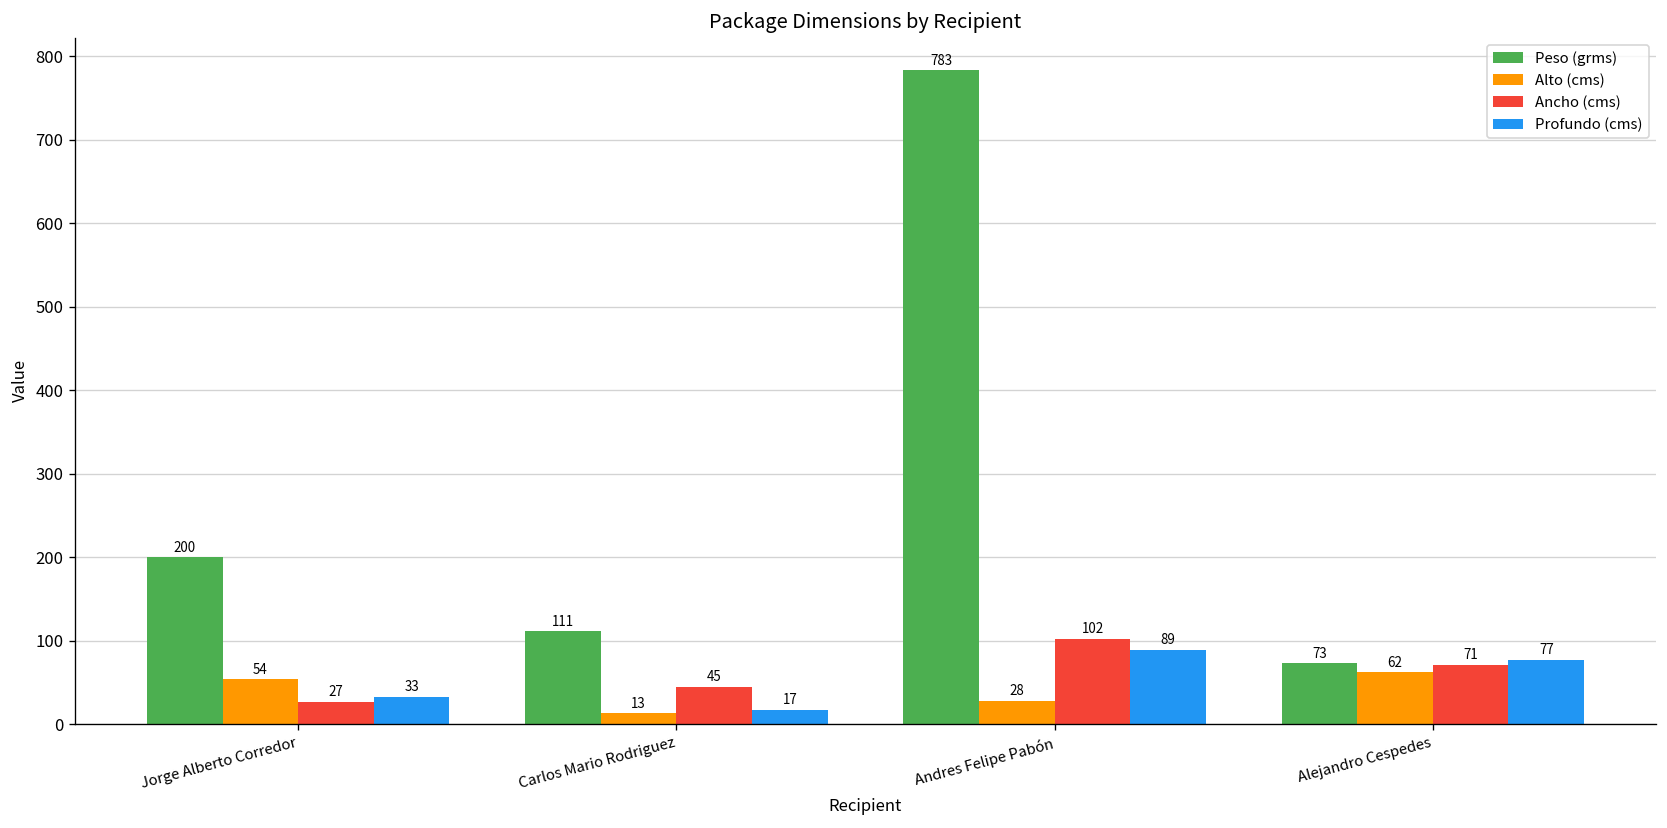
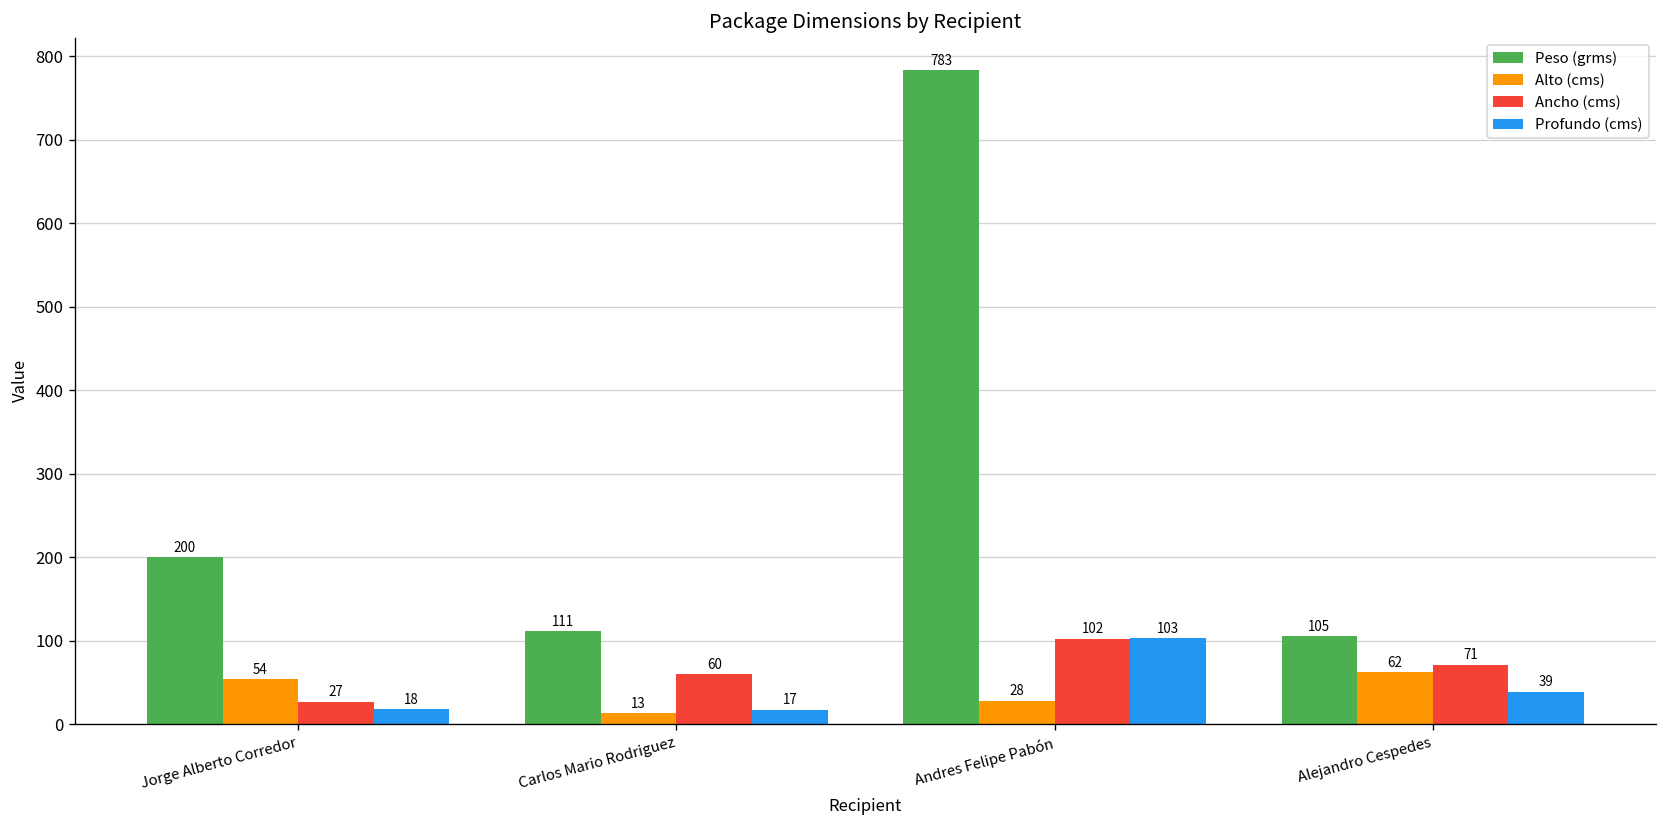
  {
    "Peso (grms)": {
      "Jorge Alberto Corredor": 200,
      "Carlos Mario Rodriguez": 111,
      "Andres Felipe Pabón": 783,
-     "Alejandro Cespedes": 73
+     "Alejandro Cespedes": 105
    },
    "Alto (cms)": {
      "Jorge Alberto Corredor": 54,
      "Carlos Mario Rodriguez": 13,
      "Andres Felipe Pabón": 28,
      "Alejandro Cespedes": 62
    },
    "Ancho (cms)": {
      "Jorge Alberto Corredor": 27,
-     "Carlos Mario Rodriguez": 45,
+     "Carlos Mario Rodriguez": 60,
      "Andres Felipe Pabón": 102,
      "Alejandro Cespedes": 71
    },
    "Profundo (cms)": {
-     "Jorge Alberto Corredor": 33,
+     "Jorge Alberto Corredor": 18,
      "Carlos Mario Rodriguez": 17,
-     "Andres Felipe Pabón": 89,
-     "Alejandro Cespedes": 77
+     "Andres Felipe Pabón": 103,
+     "Alejandro Cespedes": 39
    }
  }
